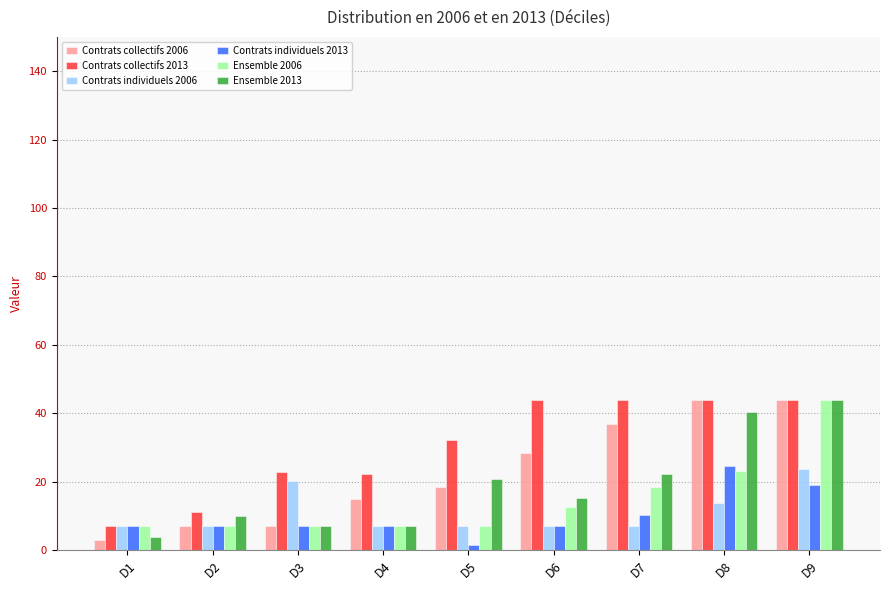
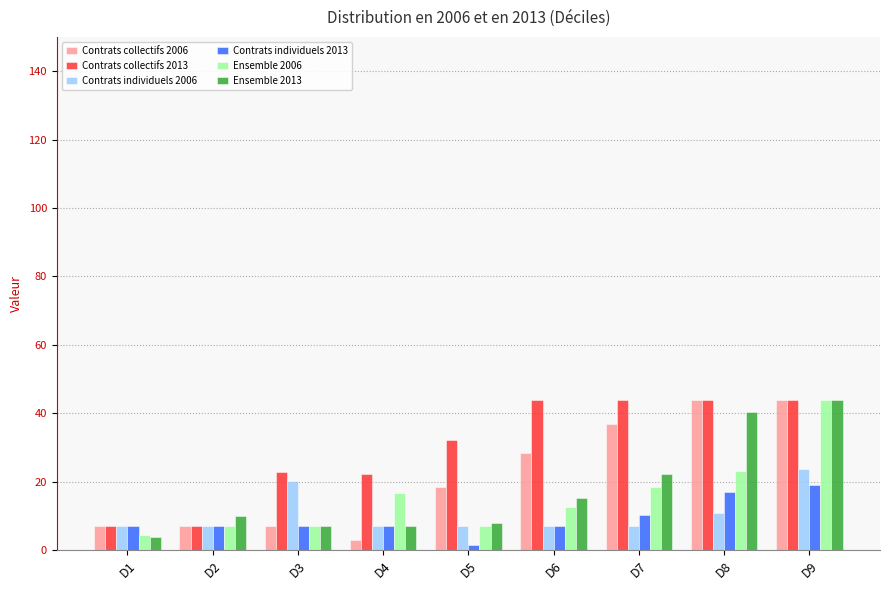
  {
    "Contrats collectifs 2006": {
-     "D1": 3,
+     "D1": 7,
      "D2": 7,
      "D3": 7,
-     "D4": 15,
+     "D4": 3,
      "D5": 18,
      "D6": 29,
      "D7": 37,
      "D8": 44,
      "D9": 44
    },
    "Contrats collectifs 2013": {
      "D1": 7,
-     "D2": 11,
+     "D2": 7,
      "D3": 23,
      "D4": 22,
      "D5": 32,
      "D6": 44,
      "D7": 44,
      "D8": 44,
      "D9": 44
    },
    "Contrats individuels 2006": {
      "D1": 7,
      "D2": 7,
      "D3": 20,
      "D4": 7,
      "D5": 7,
      "D6": 7,
      "D7": 7,
-     "D8": 14,
+     "D8": 11,
      "D9": 24
    },
    "Contrats individuels 2013": {
      "D1": 7,
      "D2": 7,
      "D3": 7,
      "D4": 7,
      "D5": 2,
      "D6": 7,
      "D7": 10,
-     "D8": 25,
+     "D8": 17,
      "D9": 19
    },
    "Ensemble 2006": {
-     "D1": 7,
+     "D1": 5,
      "D2": 7,
      "D3": 7,
-     "D4": 7,
+     "D4": 17,
      "D5": 7,
      "D6": 13,
      "D7": 18,
      "D8": 23,
      "D9": 44
    },
    "Ensemble 2013": {
      "D1": 4,
      "D2": 10,
      "D3": 7,
      "D4": 7,
-     "D5": 21,
+     "D5": 8,
      "D6": 15,
      "D7": 22,
      "D8": 40,
      "D9": 44
    }
  }
